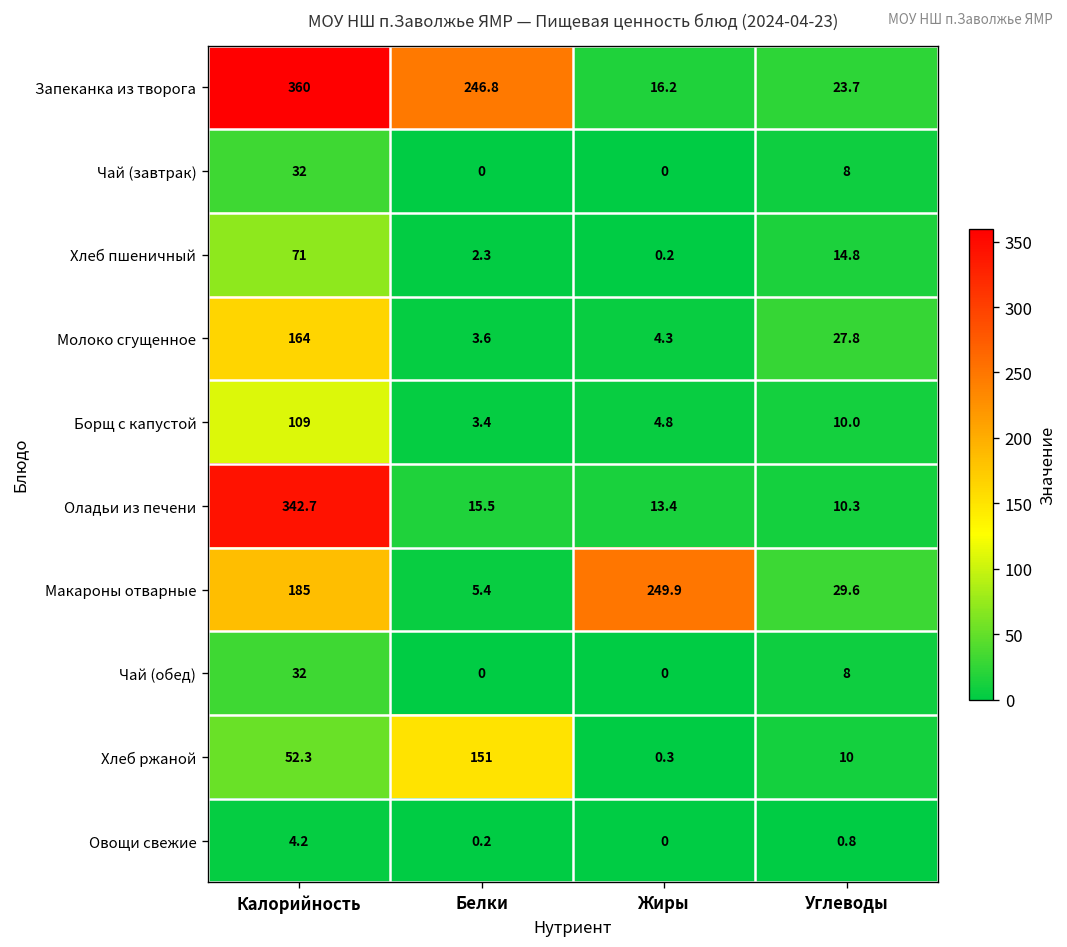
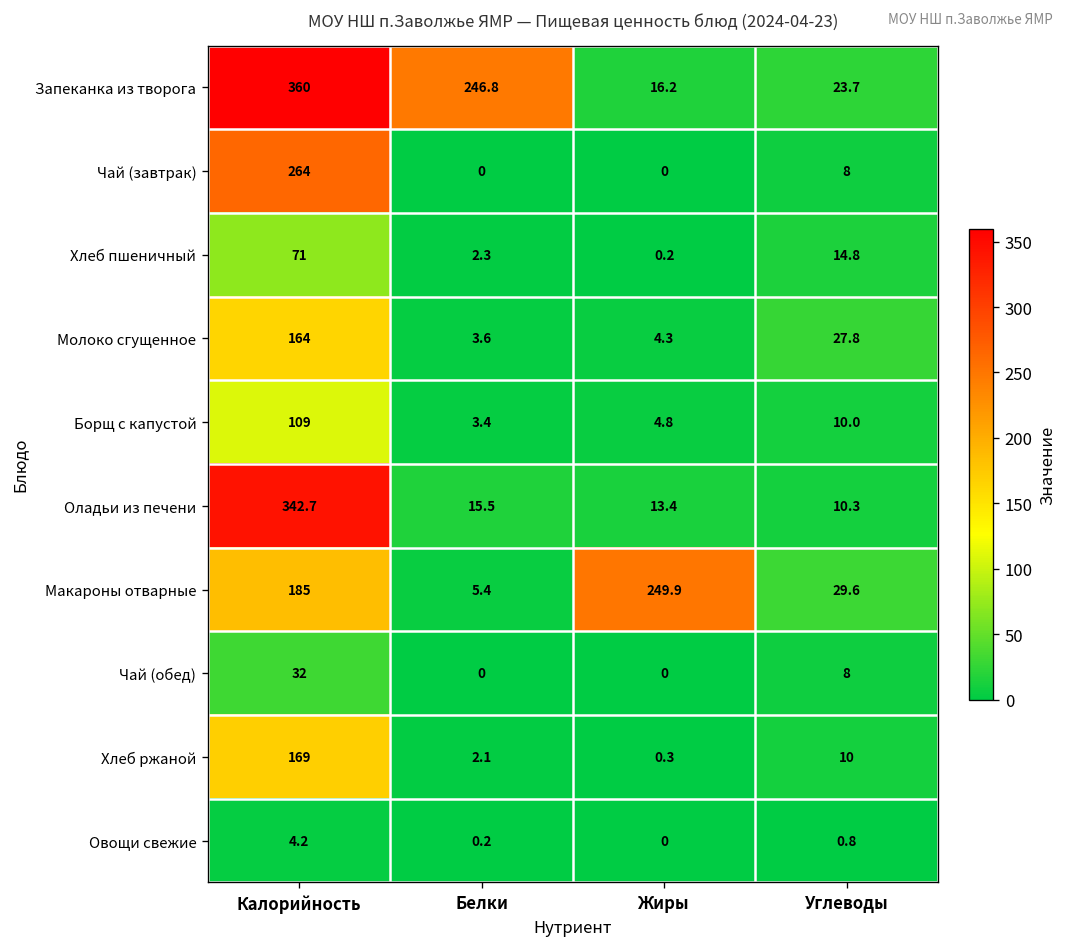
  {
    "Запеканка из творога": {
      "Калорийность": 360,
      "Белки": 246.8,
      "Жиры": 16.2,
      "Углеводы": 23.7
    },
    "Чай (завтрак)": {
-     "Калорийность": 32,
+     "Калорийность": 264,
      "Белки": 0,
      "Жиры": 0,
      "Углеводы": 8
    },
    "Хлеб пшеничный": {
      "Калорийность": 71,
      "Белки": 2.3,
      "Жиры": 0.2,
      "Углеводы": 14.8
    },
    "Молоко сгущенное": {
      "Калорийность": 164,
      "Белки": 3.6,
      "Жиры": 4.3,
      "Углеводы": 27.8
    },
    "Борщ с капустой": {
      "Калорийность": 109,
      "Белки": 3.4,
      "Жиры": 4.8,
      "Углеводы": 10.0
    },
    "Оладьи из печени": {
      "Калорийность": 342.7,
      "Белки": 15.5,
      "Жиры": 13.4,
      "Углеводы": 10.3
    },
    "Макароны отварные": {
      "Калорийность": 185,
      "Белки": 5.4,
      "Жиры": 249.9,
      "Углеводы": 29.6
    },
    "Чай (обед)": {
      "Калорийность": 32,
      "Белки": 0,
      "Жиры": 0,
      "Углеводы": 8
    },
    "Хлеб ржаной": {
-     "Калорийность": 52.3,
-     "Белки": 151,
+     "Калорийность": 169,
+     "Белки": 2.1,
      "Жиры": 0.3,
      "Углеводы": 10
    },
    "Овощи свежие": {
      "Калорийность": 4.2,
      "Белки": 0.2,
      "Жиры": 0,
      "Углеводы": 0.8
    }
  }
